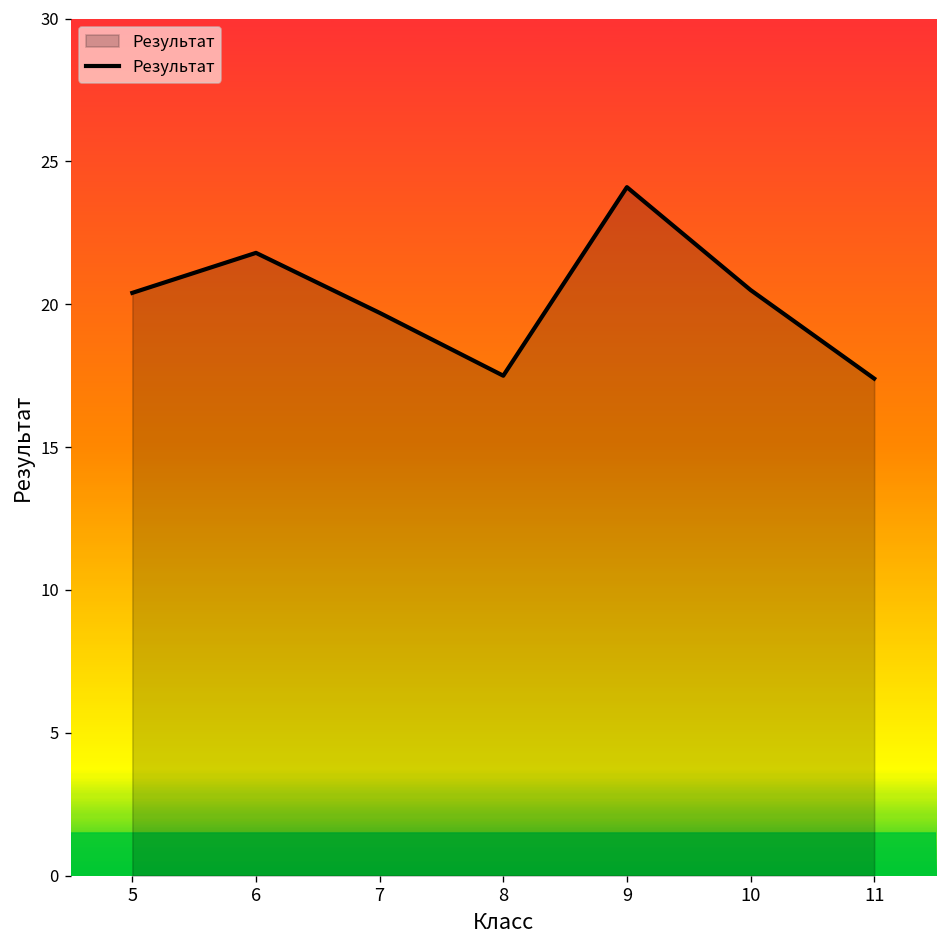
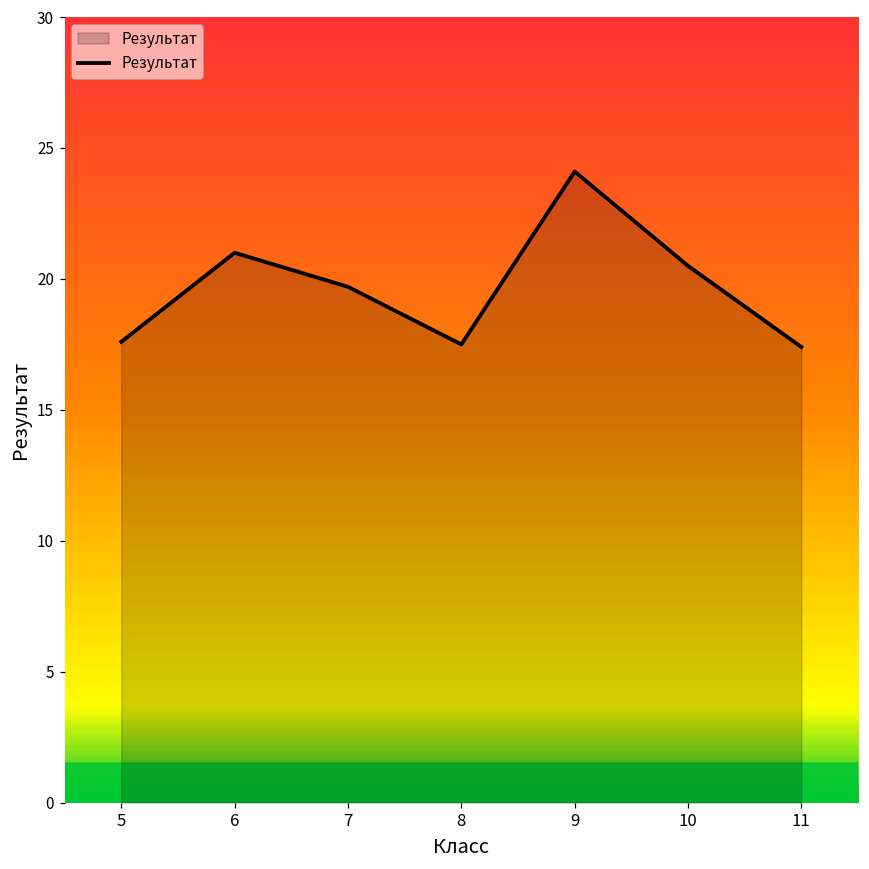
  {
-   "5": 20.4,
-   "6": 21.8,
+   "5": 17.6,
+   "6": 21.0,
    "7": 19.7,
    "8": 17.5,
    "9": 24.1,
    "10": 20.5,
    "11": 17.4
  }
